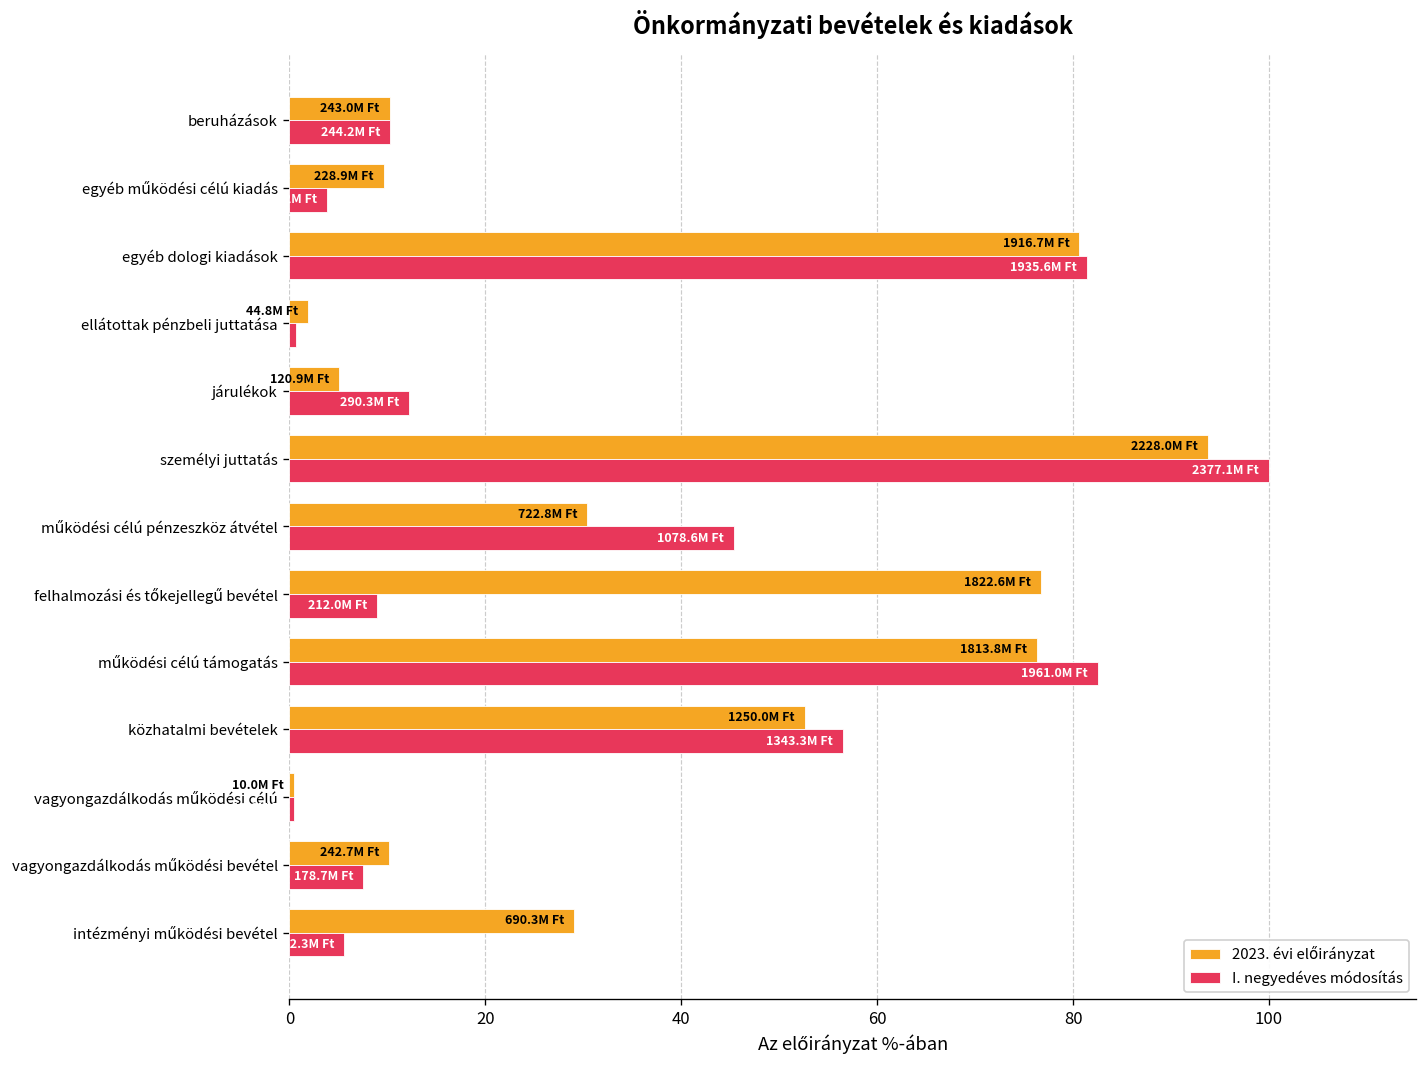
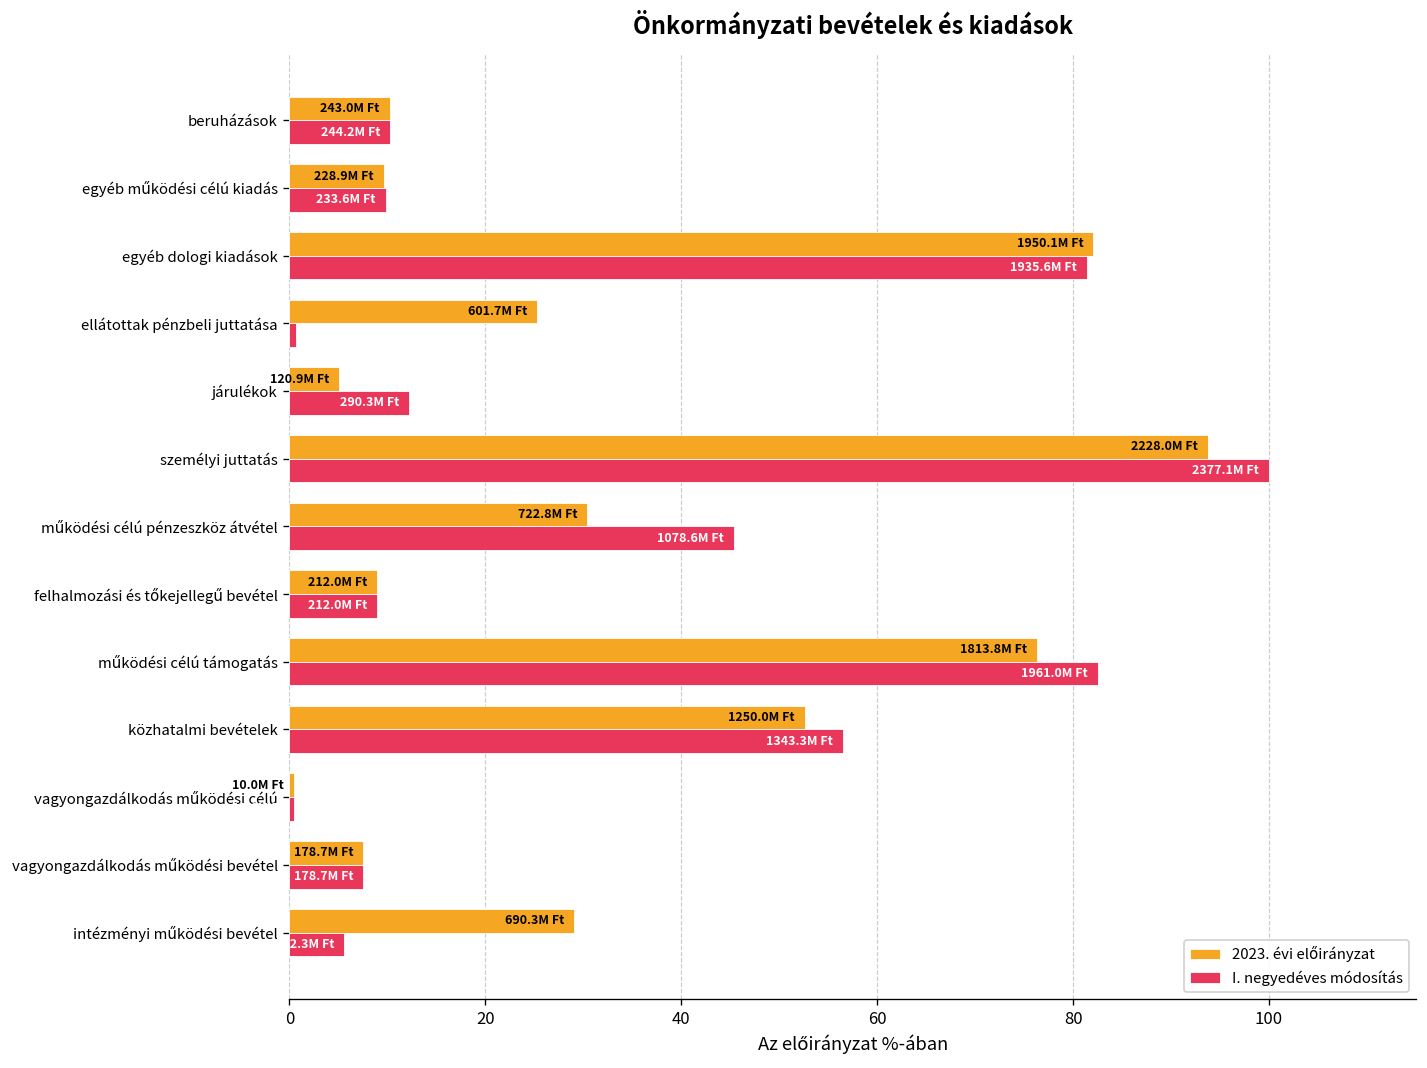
  {
    "2023. évi előirányzat": {
-     "egyéb dologi kiadások": "1916.7M",
-     "ellátottak pénzbeli juttatása": "44.8M",
-     "felhalmozási és tőkejellegű bevétel": "1822.6M",
-     "vagyongazdálkodás működési bevétel": "242.7M"
+     "egyéb dologi kiadások": "1950.1M",
+     "ellátottak pénzbeli juttatása": "601.7M",
+     "felhalmozási és tőkejellegű bevétel": "212.0M",
+     "vagyongazdálkodás működési bevétel": "178.7M"
    },
    "I. negyedéves módosítás": {
-     "egyéb működési célú kiadás": "4",
+     "egyéb működési célú kiadás": "10",
      "ellátottak pénzbeli juttatása": "1",
      "vagyongazdálkodás működési célú": "0"
    }
  }
